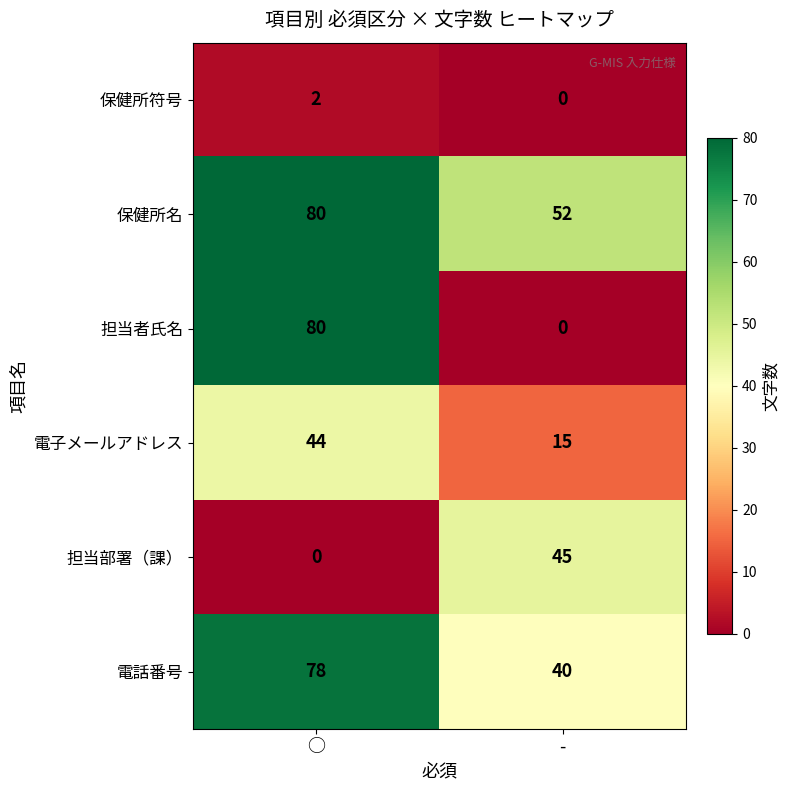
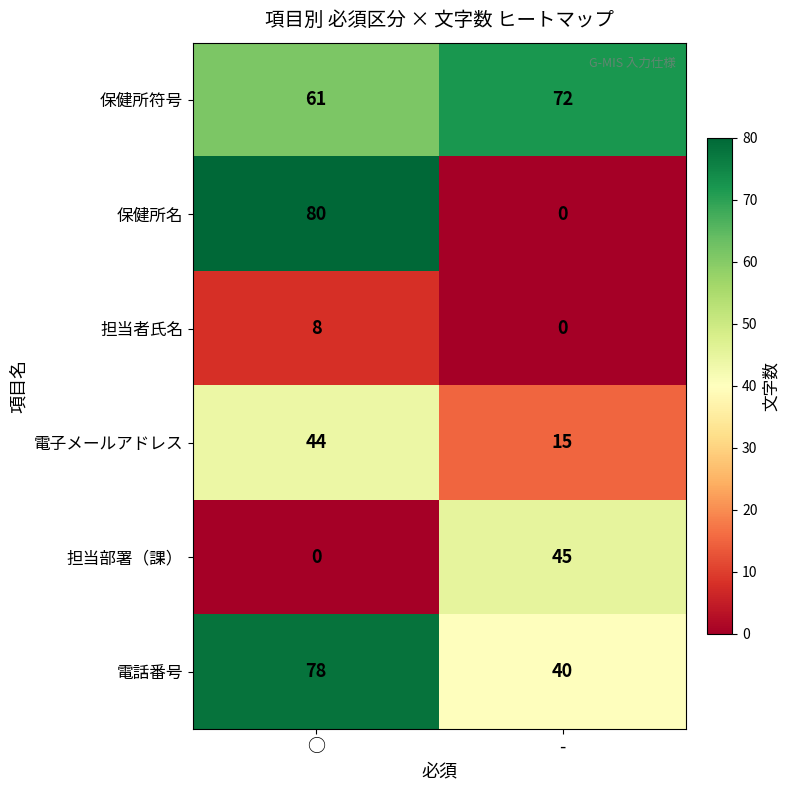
  {
    "保健所符号": {
-     "○": 2,
-     "-": 0
+     "○": 61,
+     "-": 72
    },
    "保健所名": {
      "○": 80,
-     "-": 52
+     "-": 0
    },
    "担当者氏名": {
-     "○": 80,
+     "○": 8,
      "-": 0
    },
    "電子メールアドレス": {
      "○": 44,
      "-": 15
    },
    "担当部署（課）": {
      "○": 0,
      "-": 45
    },
    "電話番号": {
      "○": 78,
      "-": 40
    }
  }
